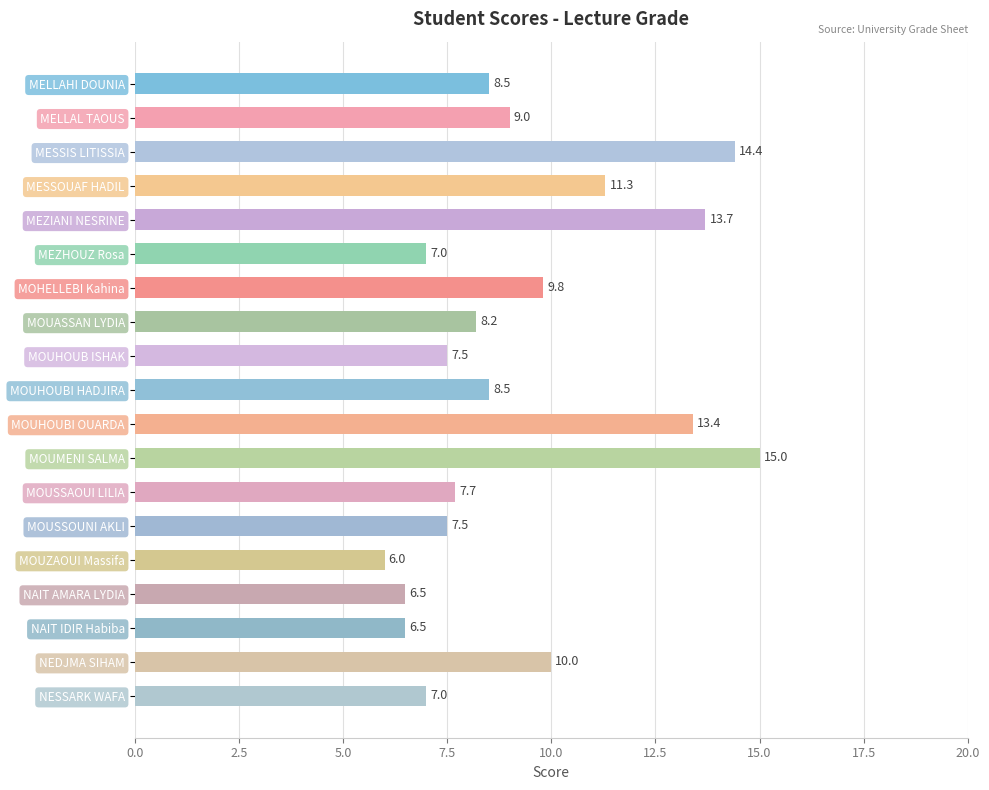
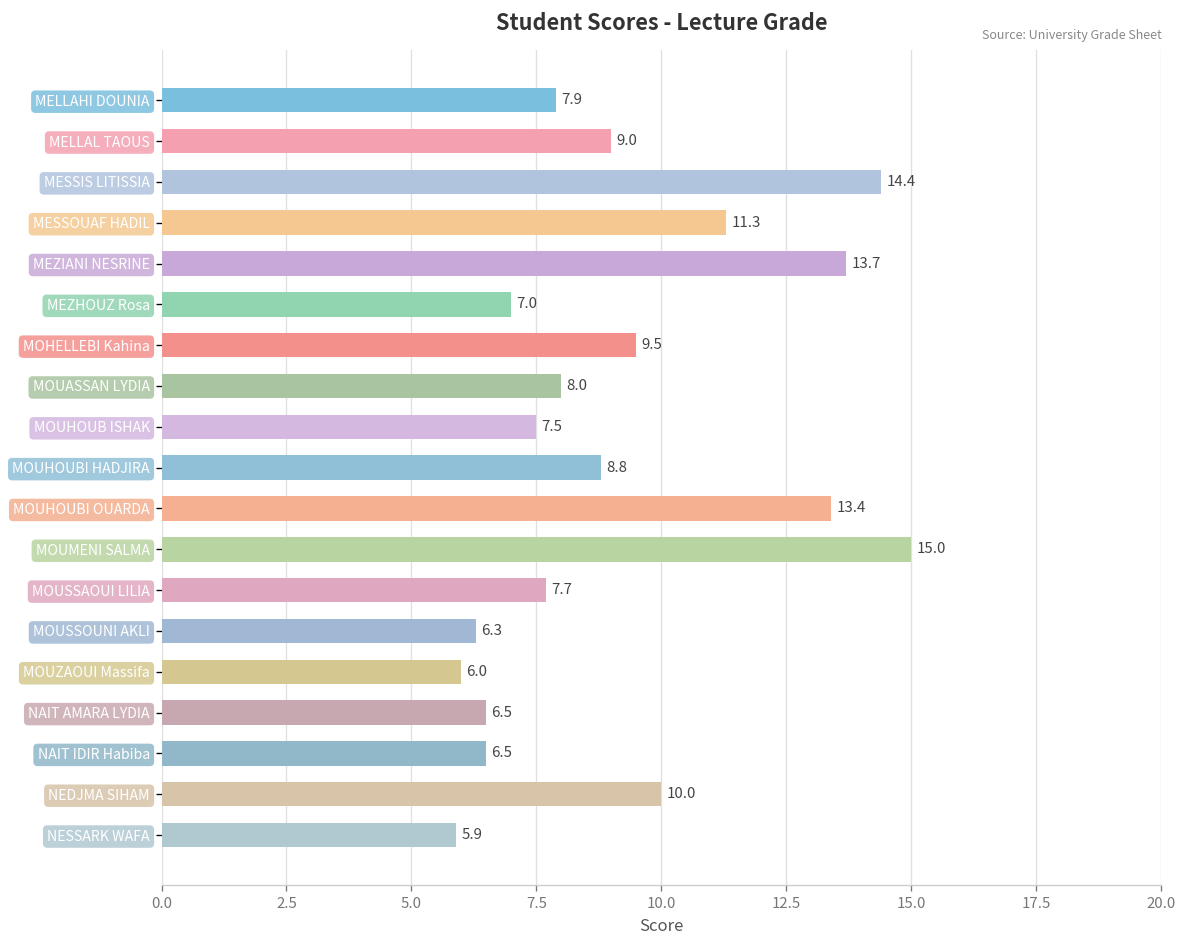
  {
-   "MELLAHI DOUNIA": 8.5,
+   "MELLAHI DOUNIA": 7.9,
    "MELLAL TAOUS": 9.0,
    "MESSIS LITISSIA": 14.4,
    "MESSOUAF HADIL": 11.3,
    "MEZIANI NESRINE": 13.7,
    "MEZHOUZ Rosa": 7.0,
-   "MOHELLEBI Kahina": 9.8,
-   "MOUASSAN LYDIA": 8.2,
+   "MOHELLEBI Kahina": 9.5,
+   "MOUASSAN LYDIA": 8.0,
    "MOUHOUB ISHAK": 7.5,
-   "MOUHOUBI HADJIRA": 8.5,
+   "MOUHOUBI HADJIRA": 8.8,
    "MOUHOUBI OUARDA": 13.4,
    "MOUMENI SALMA": 15.0,
    "MOUSSAOUI LILIA": 7.7,
-   "MOUSSOUNI AKLI": 7.5,
+   "MOUSSOUNI AKLI": 6.3,
    "MOUZAOUI Massifa": 6.0,
    "NAIT AMARA LYDIA": 6.5,
    "NAIT IDIR Habiba": 6.5,
    "NEDJMA SIHAM": 10.0,
-   "NESSARK WAFA": 7.0
+   "NESSARK WAFA": 5.9
  }
